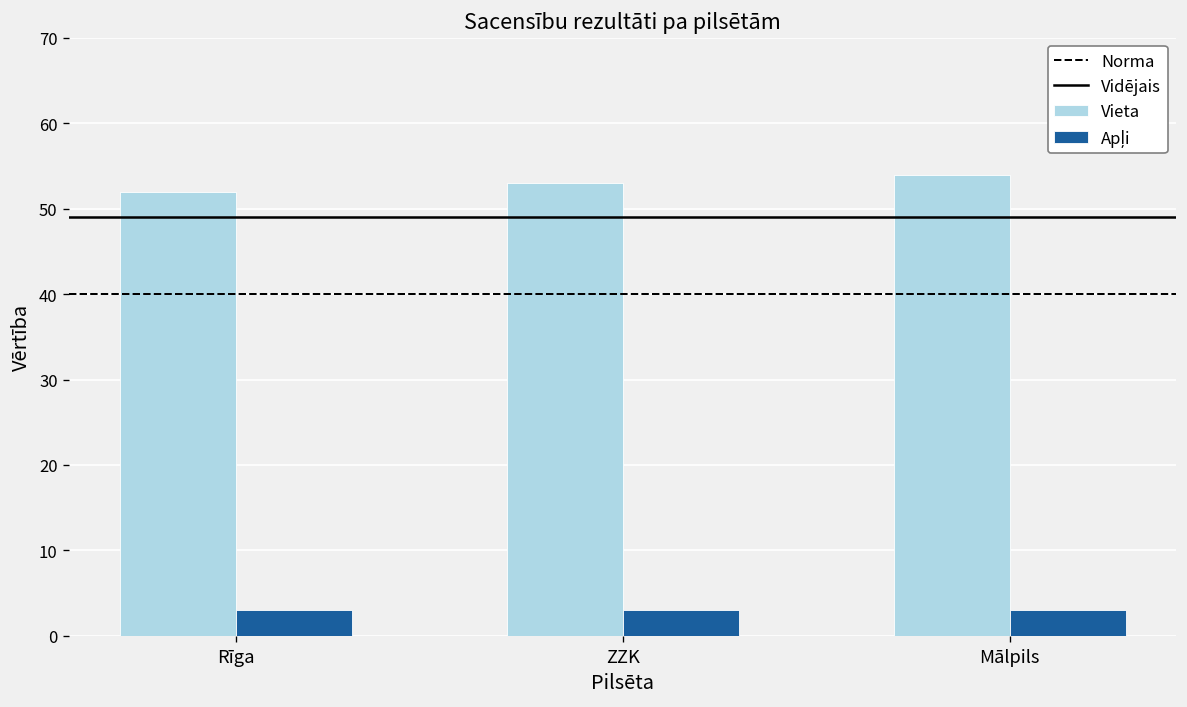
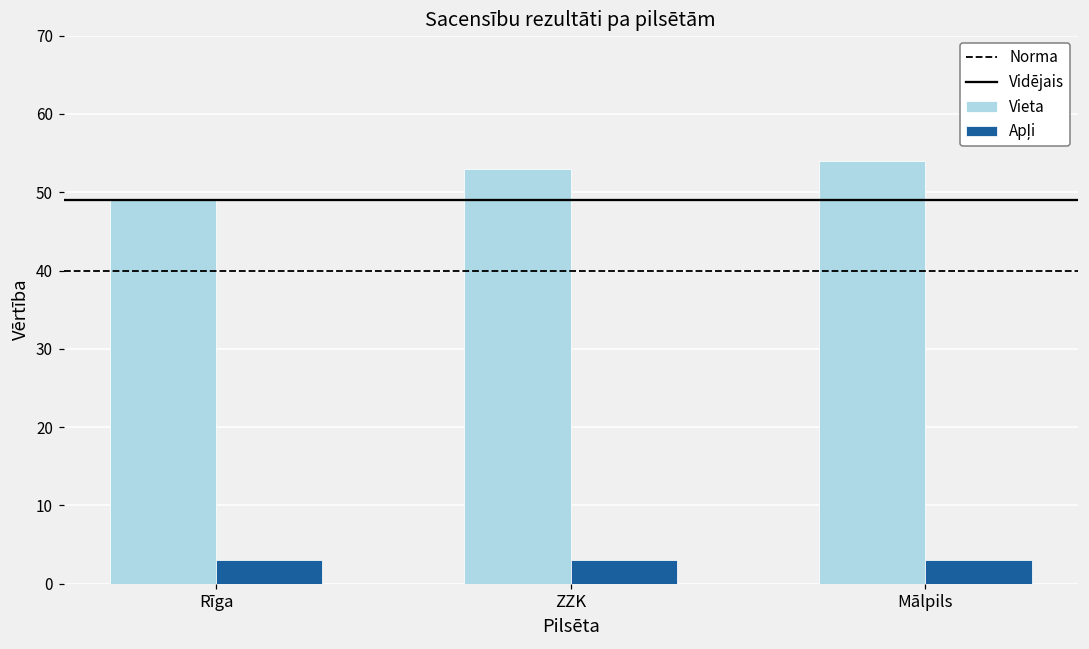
  {
    "Vieta": {
-     "Rīga": 52,
+     "Rīga": 49,
      "ZZK": 53,
      "Mālpils": 54
    },
    "Apļi": {
      "Rīga": 3,
      "ZZK": 3,
      "Mālpils": 3
    }
  }
